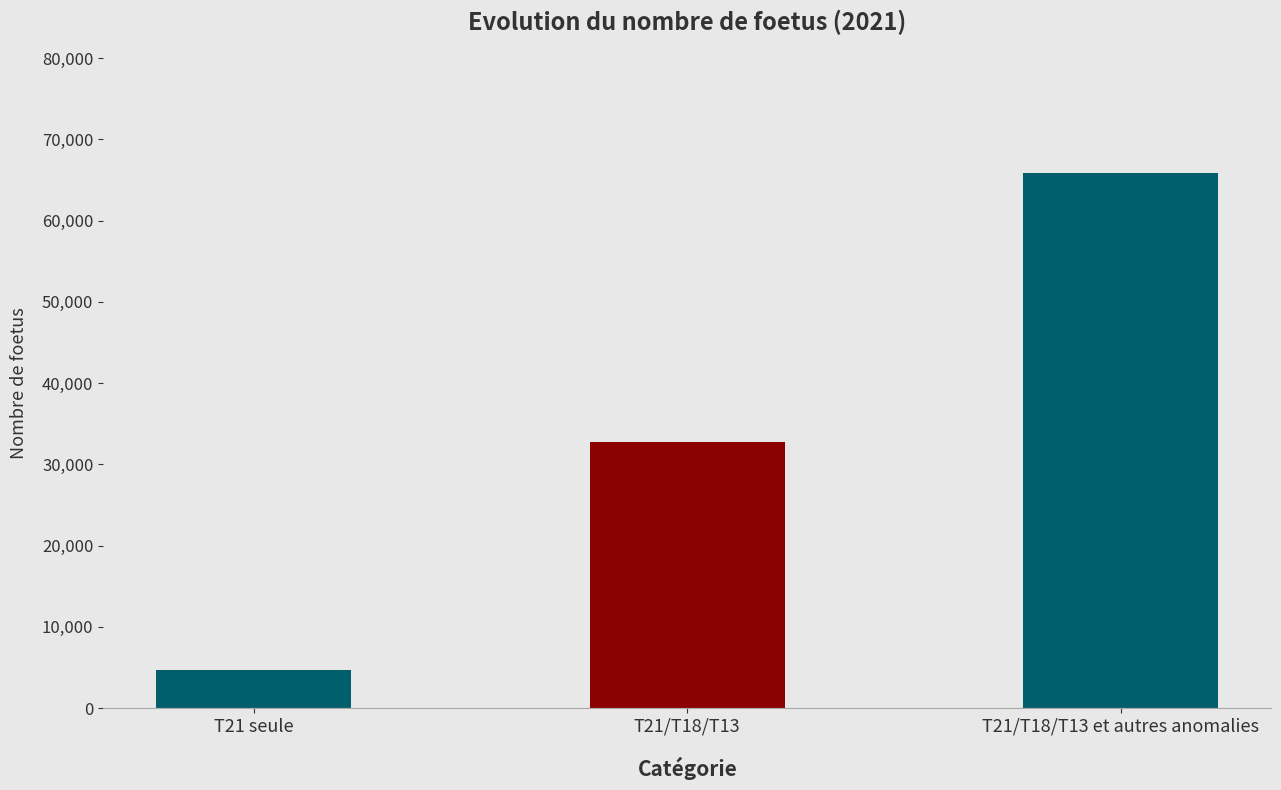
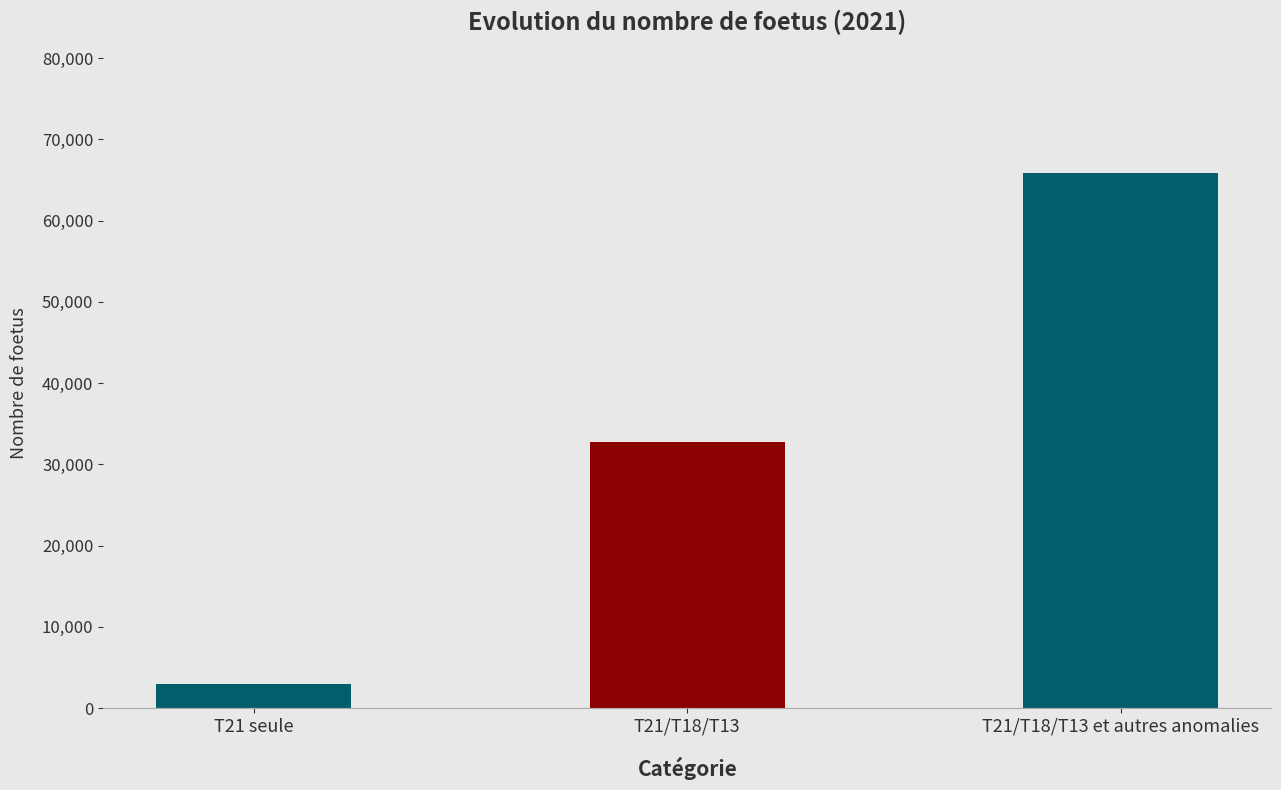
  {
-   "T21 seule": "5,000",
+   "T21 seule": "3,000",
    "T21/T18/T13": "33,000",
    "T21/T18/T13 et autres anomalies": "66,000"
  }
